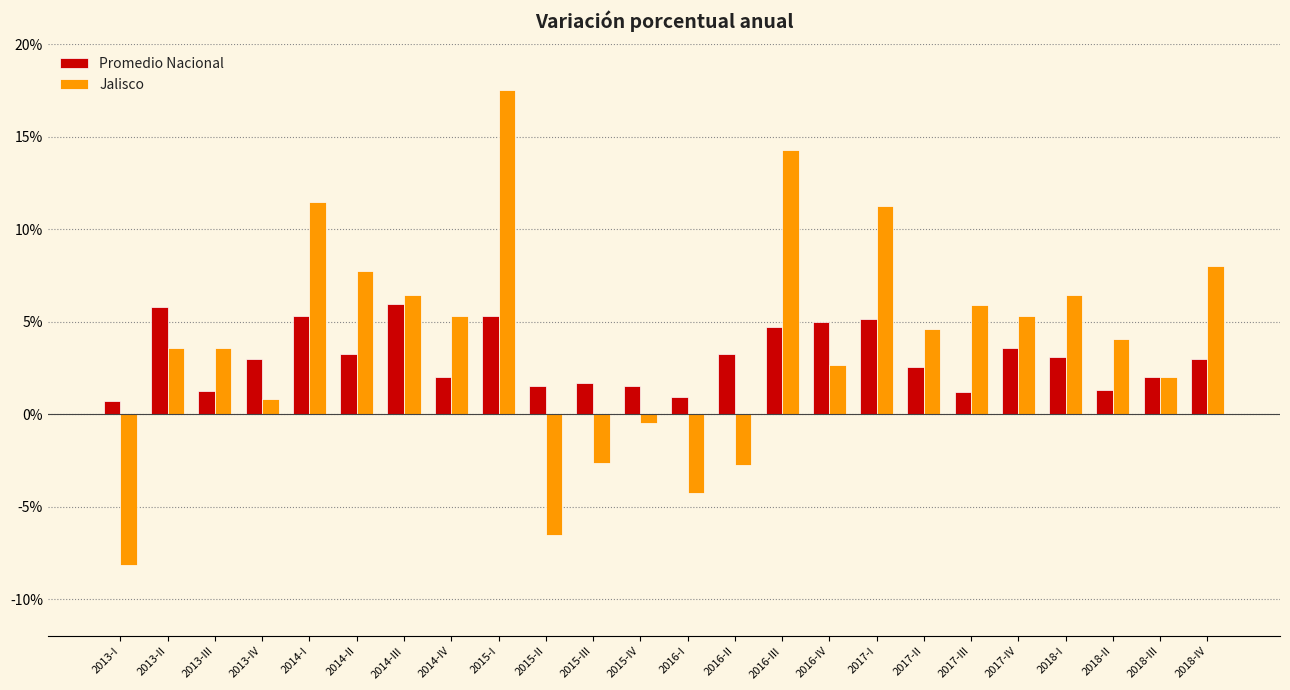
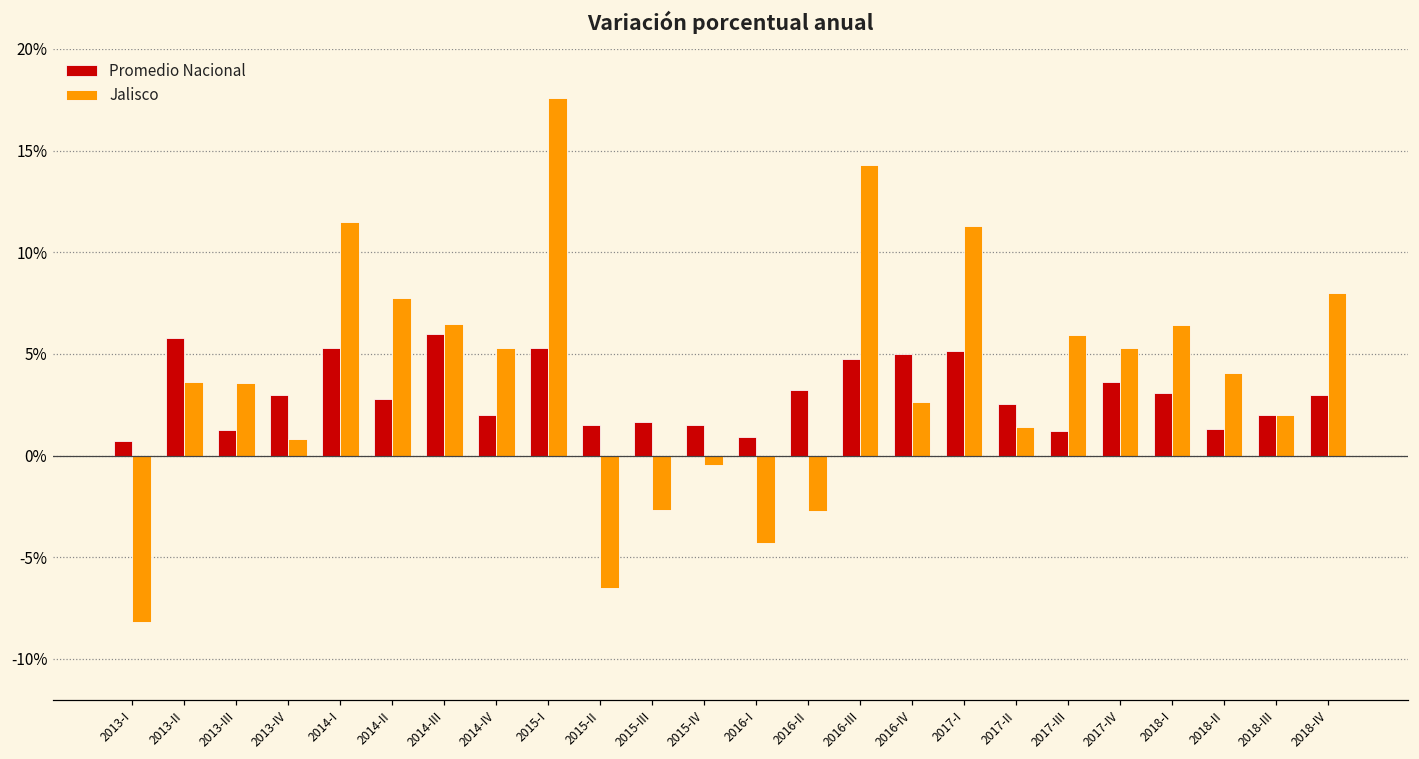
  {
    "Promedio Nacional": {
      "2013-I": "0.7%",
      "2013-II": "5.8%",
      "2013-III": "1.3%",
      "2013-IV": "3.0%",
      "2014-I": "5.3%",
-     "2014-II": "3.3%",
+     "2014-II": "2.8%",
      "2014-III": "6.0%",
      "2014-IV": "2.0%",
      "2015-I": "5.3%",
      "2015-II": "1.5%",
      "2015-III": "1.7%",
      "2015-IV": "1.5%",
      "2016-I": "0.9%",
      "2016-II": "3.2%",
      "2016-III": "4.7%",
      "2016-IV": "5.0%",
      "2017-I": "5.1%",
      "2017-II": "2.6%",
      "2017-III": "1.2%",
      "2017-IV": "3.6%",
      "2018-I": "3.1%",
      "2018-II": "1.3%",
      "2018-III": "2.0%",
      "2018-IV": "3.0%"
    },
    "Jalisco": {
      "2013-I": "-8.2%",
      "2013-II": "3.6%",
      "2013-III": "3.6%",
      "2013-IV": "0.8%",
      "2014-I": "11.5%",
      "2014-II": "7.7%",
      "2014-III": "6.4%",
      "2014-IV": "5.3%",
      "2015-I": "17.6%",
      "2015-II": "-6.5%",
      "2015-III": "-2.7%",
      "2015-IV": "-0.5%",
      "2016-I": "-4.3%",
      "2016-II": "-2.7%",
      "2016-III": "14.3%",
      "2016-IV": "2.6%",
      "2017-I": "11.3%",
-     "2017-II": "4.6%",
+     "2017-II": "1.4%",
      "2017-III": "5.9%",
      "2017-IV": "5.3%",
      "2018-I": "6.4%",
      "2018-II": "4.0%",
      "2018-III": "2.0%",
      "2018-IV": "8.0%"
    }
  }
